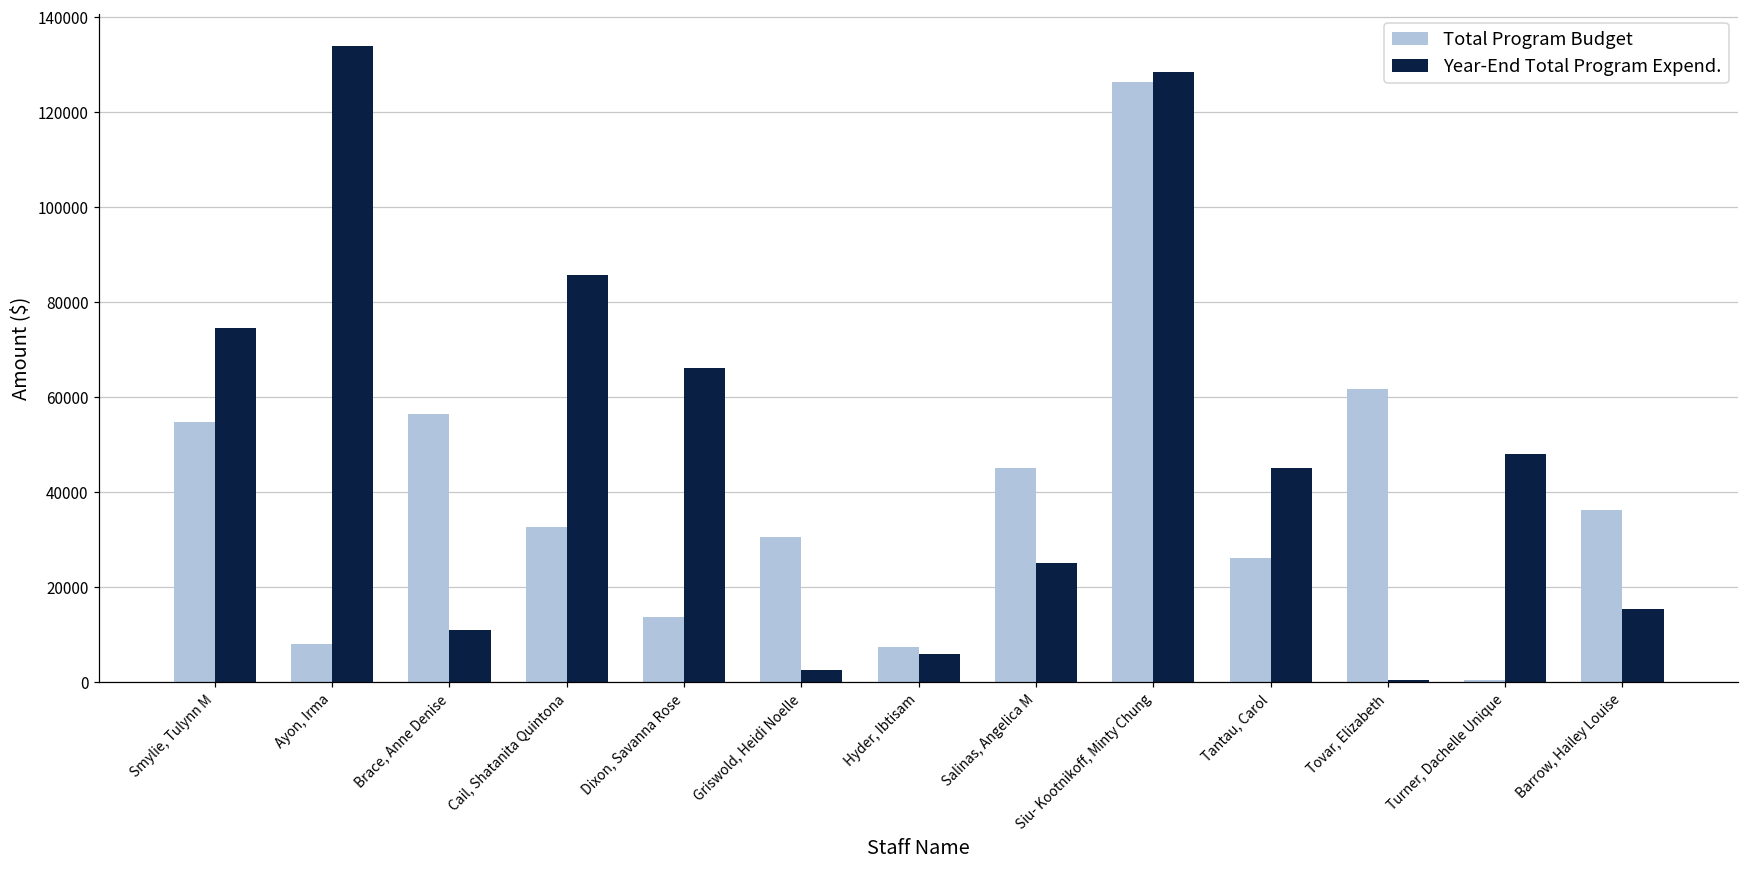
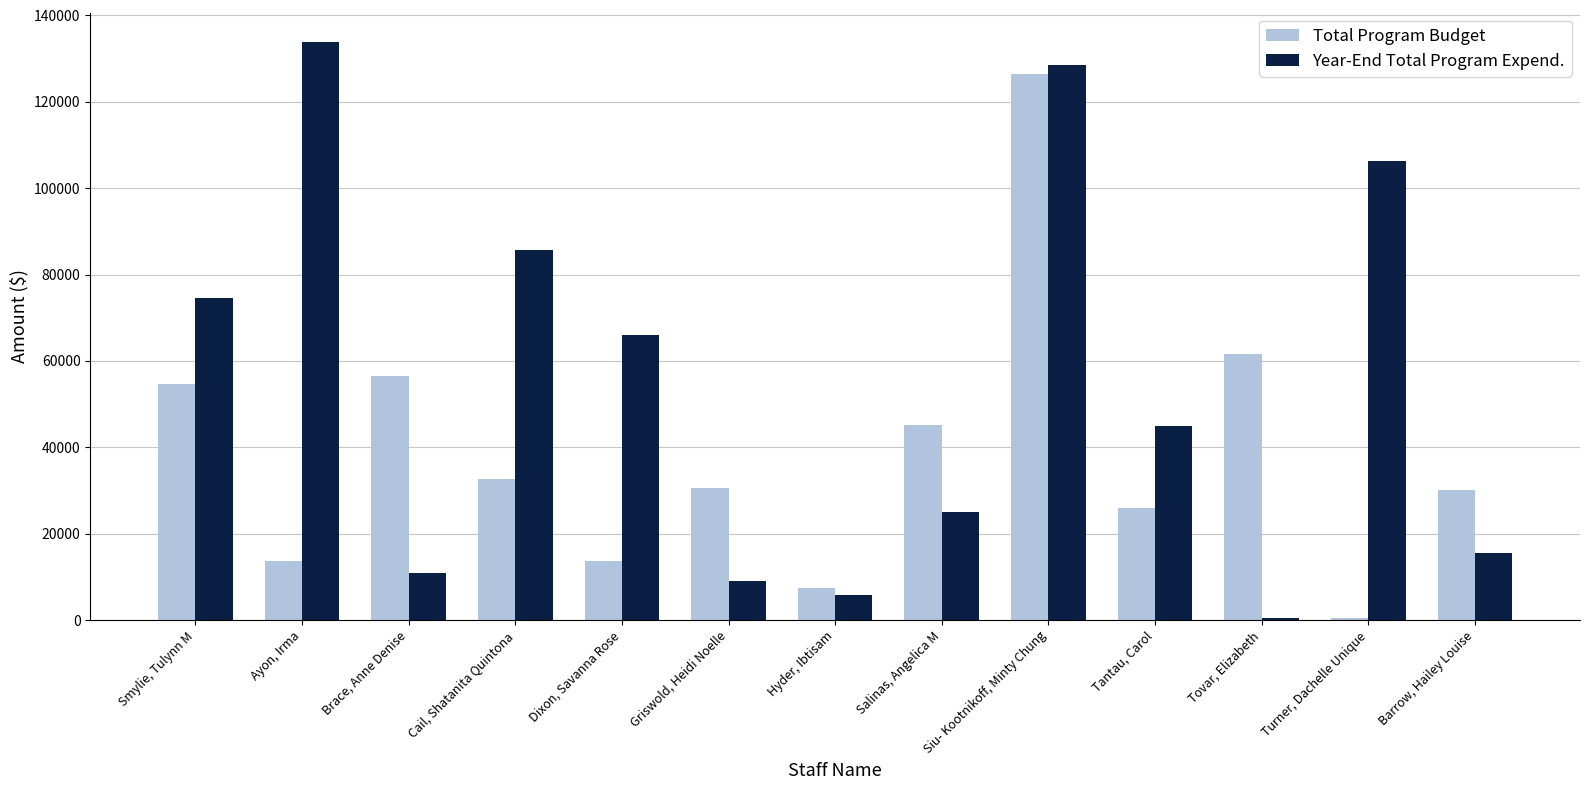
  {
    "Total Program Budget": {
      "Smylie, Tulynn M": 55000,
-     "Ayon, Irma": 8000,
+     "Ayon, Irma": 14000,
      "Brace, Anne Denise": 56000,
      "Cail, Shatanita Quintona": 33000,
      "Dixon, Savanna Rose": 14000,
      "Griswold, Heidi Noelle": 31000,
      "Hyder, Ibtisam": 7000,
      "Salinas, Angelica M": 45000,
      "Siu- Kootnikoff, Minty Chung": 126000,
      "Tantau, Carol": 26000,
      "Tovar, Elizabeth": 62000,
-     "Barrow, Hailey Louise": 36000
+     "Barrow, Hailey Louise": 30000
    },
    "Year-End Total Program Expend.": {
      "Smylie, Tulynn M": 75000,
      "Ayon, Irma": 134000,
      "Brace, Anne Denise": 11000,
      "Cail, Shatanita Quintona": 86000,
      "Dixon, Savanna Rose": 66000,
-     "Griswold, Heidi Noelle": 3000,
+     "Griswold, Heidi Noelle": 9000,
      "Hyder, Ibtisam": 6000,
      "Salinas, Angelica M": 25000,
      "Siu- Kootnikoff, Minty Chung": 128000,
      "Tantau, Carol": 45000,
-     "Turner, Dachelle Unique": 48000,
+     "Turner, Dachelle Unique": 106000,
      "Barrow, Hailey Louise": 15000
    }
  }
